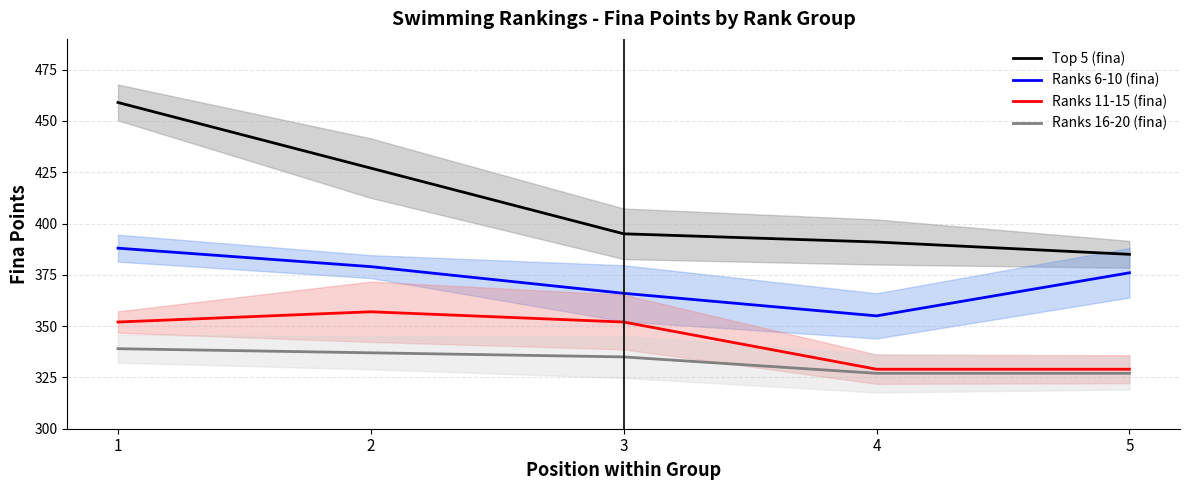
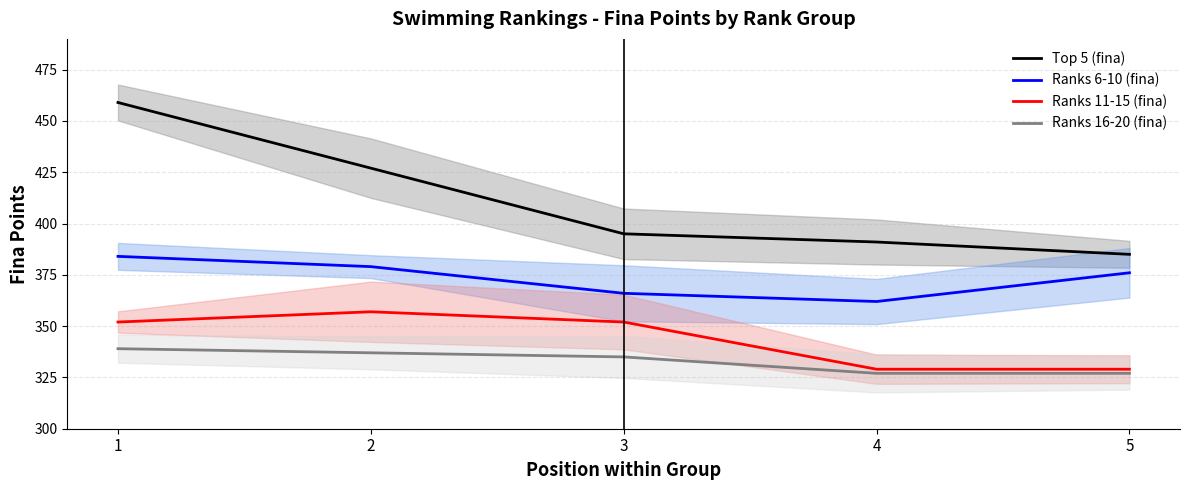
  {
    "Top 5 (fina)": {
      "1": 459,
      "2": 427,
      "3": 395,
      "4": 391,
      "5": 385
    },
    "Ranks 6-10 (fina)": {
-     "1": 388,
+     "1": 384,
      "2": 379,
-     "4": 355,
+     "4": 362,
      "5": 376
    },
    "Ranks 11-15 (fina)": {
      "1": 352,
      "2": 357,
      "3": 352,
      "4": 329,
      "5": 329
    }
  }
